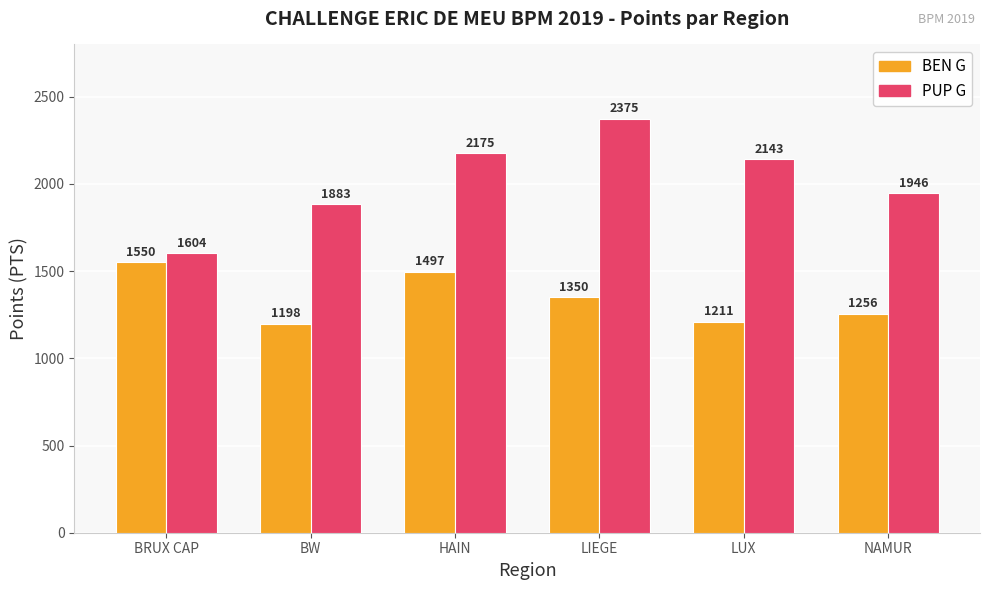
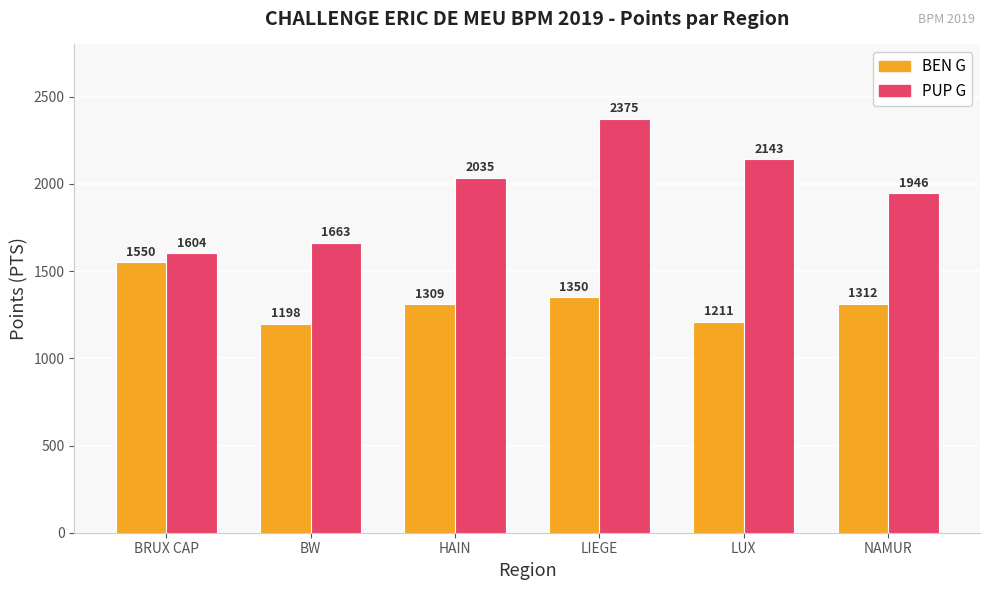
  {
    "BEN G": {
      "BRUX CAP": 1550,
      "BW": 1198,
-     "HAIN": 1497,
+     "HAIN": 1309,
      "LIEGE": 1350,
      "LUX": 1211,
-     "NAMUR": 1256
+     "NAMUR": 1312
    },
    "PUP G": {
      "BRUX CAP": 1604,
-     "BW": 1883,
-     "HAIN": 2175,
+     "BW": 1663,
+     "HAIN": 2035,
      "LIEGE": 2375,
      "LUX": 2143,
      "NAMUR": 1946
    }
  }
